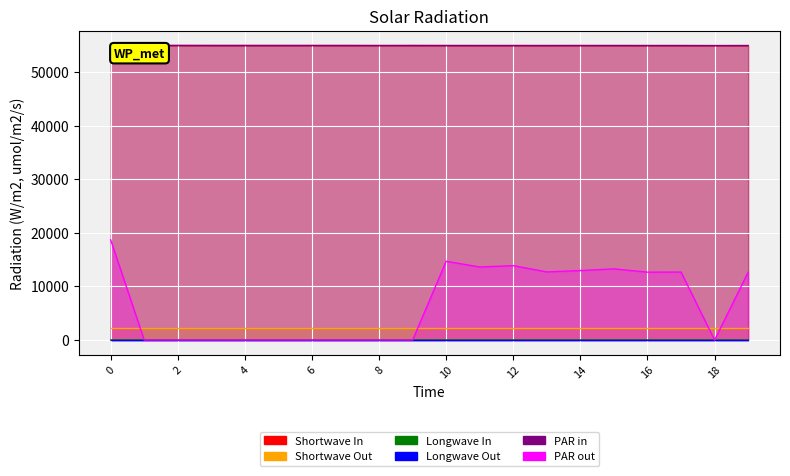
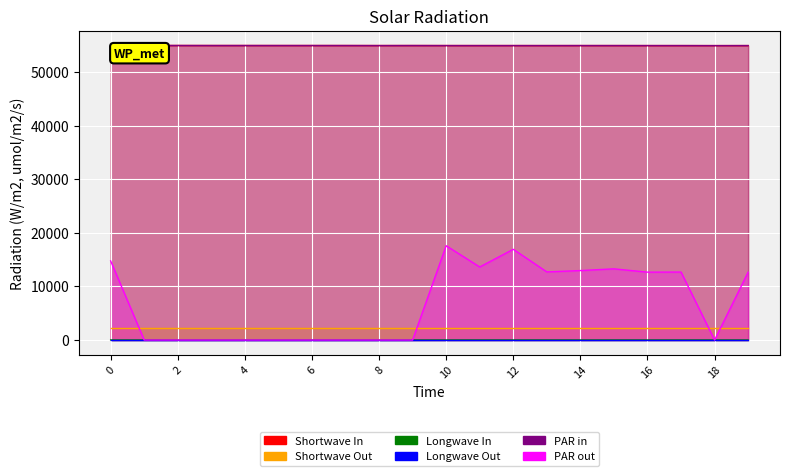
  {
    "PAR in": {
      "2": 55000,
      "4": 55000,
      "6": 55000,
      "8": 55000,
      "10": 55000,
      "12": 55000,
      "14": 55000,
      "16": 55000,
      "18": 55000
    },
    "Shortwave Out": {
      "0": 2000,
      "2": 2000,
      "4": 2000,
      "6": 2000,
      "8": 2000,
      "10": 2000,
      "12": 2000,
      "14": 2000,
      "16": 2000,
      "18": 2000
    },
    "PAR out": {
-     "0": 19000,
-     "10": 15000,
-     "12": 14000,
+     "0": 15000,
+     "10": 18000,
+     "12": 17000,
      "14": 13000,
      "16": 13000
    }
  }
